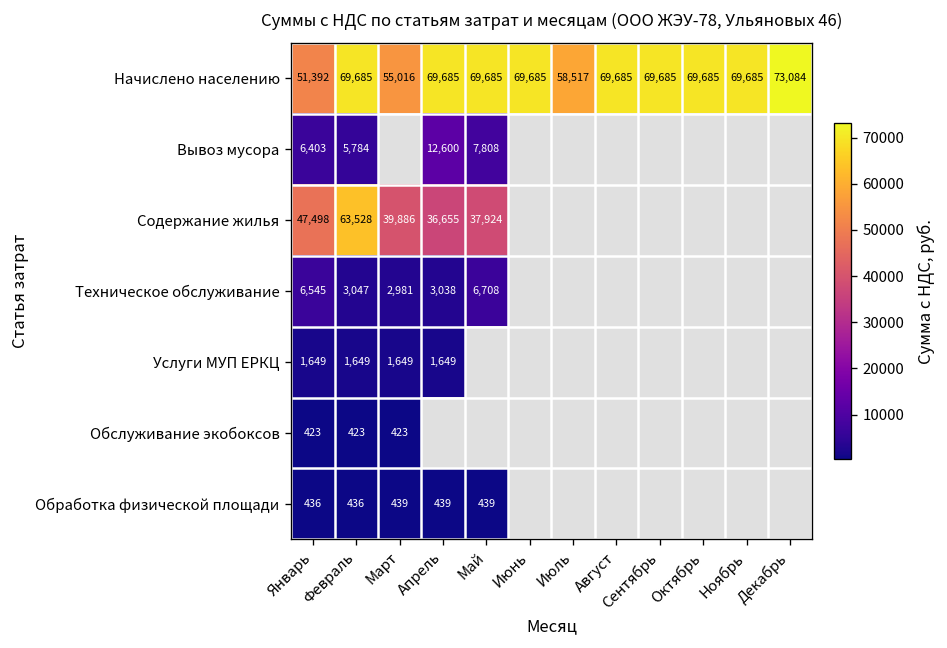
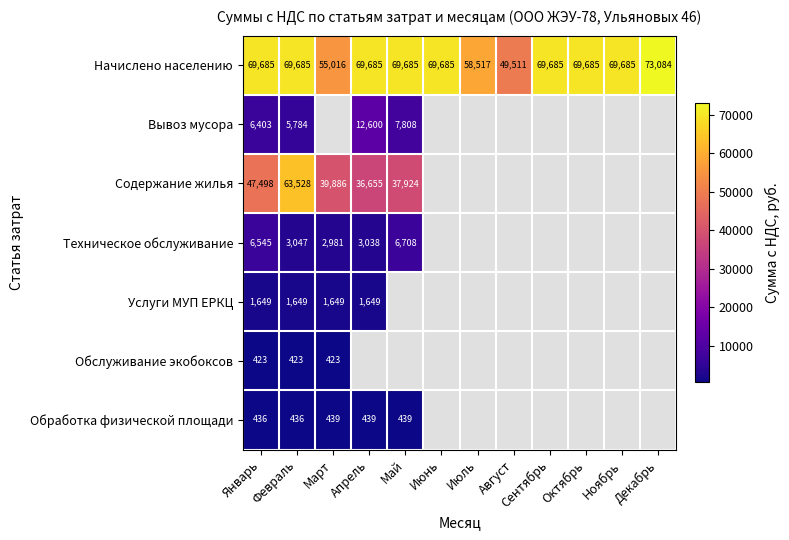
  {
    "Начислено населению": {
-     "Январь": "51,392",
+     "Январь": "69,685",
      "Февраль": "69,685",
      "Март": "55,016",
      "Апрель": "69,685",
      "Май": "69,685",
      "Июнь": "69,685",
      "Июль": "58,517",
-     "Август": "69,685",
+     "Август": "49,511",
      "Сентябрь": "69,685",
      "Октябрь": "69,685",
      "Ноябрь": "69,685",
      "Декабрь": "73,084"
    },
    "Вывоз мусора": {
      "Январь": "6,403",
      "Февраль": "5,784",
      "Апрель": "12,600",
      "Май": "7,808"
    },
    "Содержание жилья": {
      "Январь": "47,498",
      "Февраль": "63,528",
      "Март": "39,886",
      "Апрель": "36,655",
      "Май": "37,924"
    },
    "Техническое обслуживание": {
      "Январь": "6,545",
      "Февраль": "3,047",
      "Март": "2,981",
      "Апрель": "3,038",
      "Май": "6,708"
    },
    "Услуги МУП ЕРКЦ": {
      "Январь": "1,649",
      "Февраль": "1,649",
      "Март": "1,649",
      "Апрель": "1,649"
    },
    "Обслуживание экобоксов": {
      "Январь": "423",
      "Февраль": "423",
      "Март": "423"
    },
    "Обработка физической площади": {
      "Январь": "436",
      "Февраль": "436",
      "Март": "439",
      "Апрель": "439",
      "Май": "439"
    }
  }
